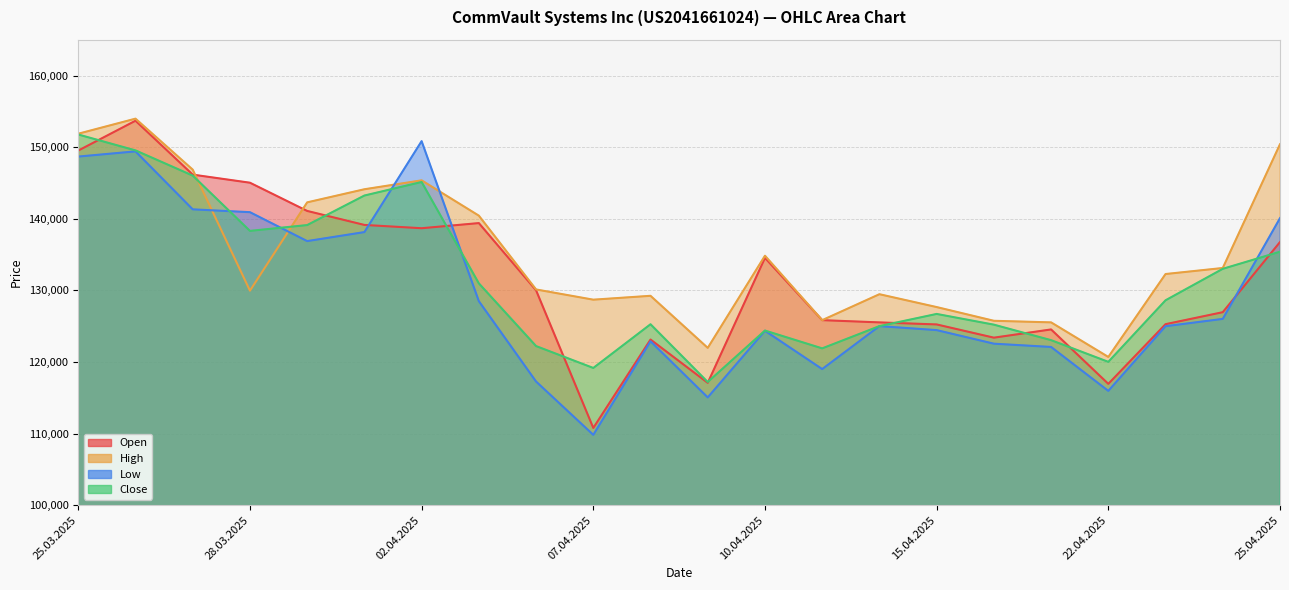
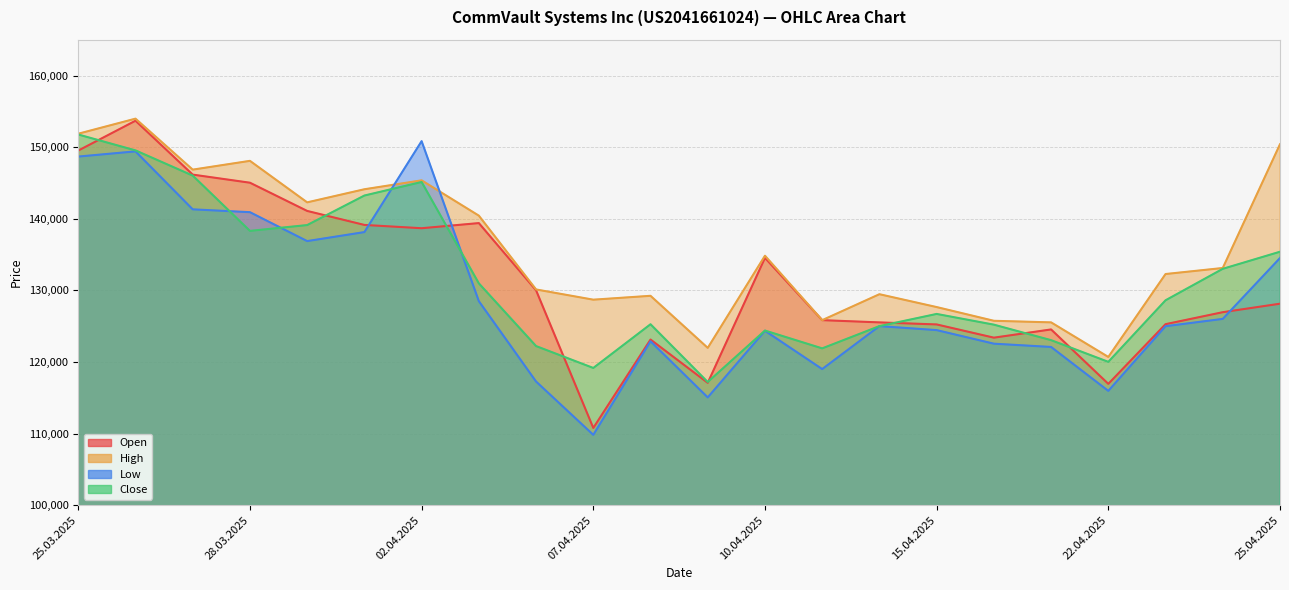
  {
    "Open": {
      "25.03.2025": "150,000",
      "28.03.2025": "145,000",
      "02.04.2025": "139,000",
      "07.04.2025": "111,000",
      "15.04.2025": "125,000",
      "22.04.2025": "117,000",
-     "25.04.2025": "137,000"
+     "25.04.2025": "128,000"
    },
    "High": {
-     "28.03.2025": "130,000",
+     "28.03.2025": "148,000",
      "07.04.2025": "129,000",
      "15.04.2025": "128,000",
      "22.04.2025": "121,000",
      "25.04.2025": "150,000"
    },
    "Low": {
      "25.03.2025": "149,000",
      "28.03.2025": "141,000",
      "02.04.2025": "151,000",
      "07.04.2025": "110,000",
      "15.04.2025": "124,000",
      "22.04.2025": "116,000",
-     "25.04.2025": "140,000"
+     "25.04.2025": "135,000"
    },
    "Close": {
      "28.03.2025": "138,000",
      "07.04.2025": "119,000",
      "15.04.2025": "127,000",
      "22.04.2025": "120,000",
      "25.04.2025": "135,000"
    }
  }
